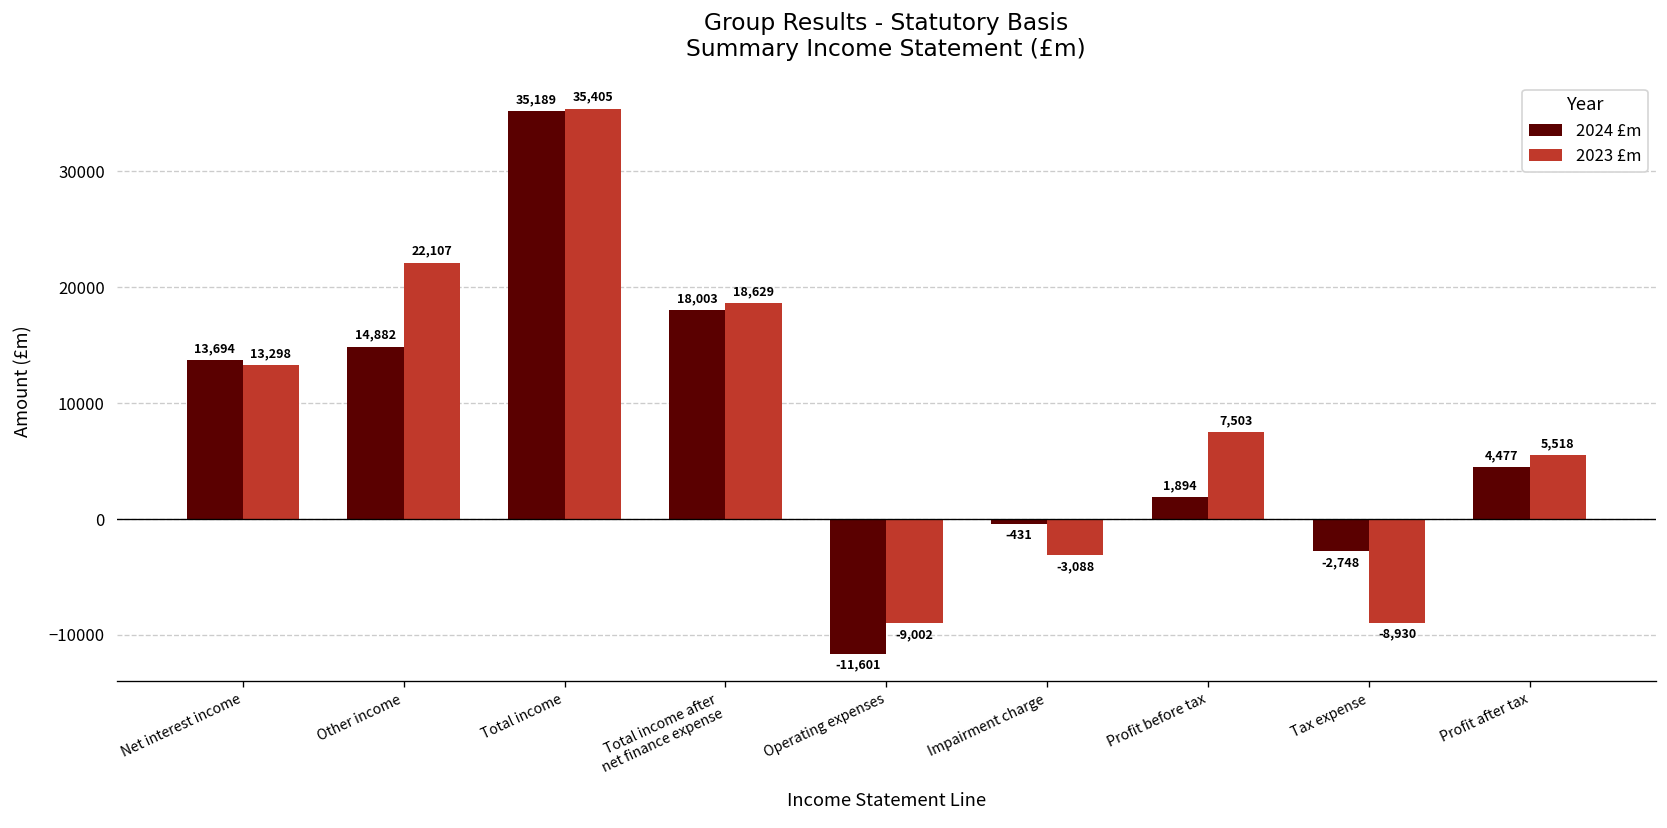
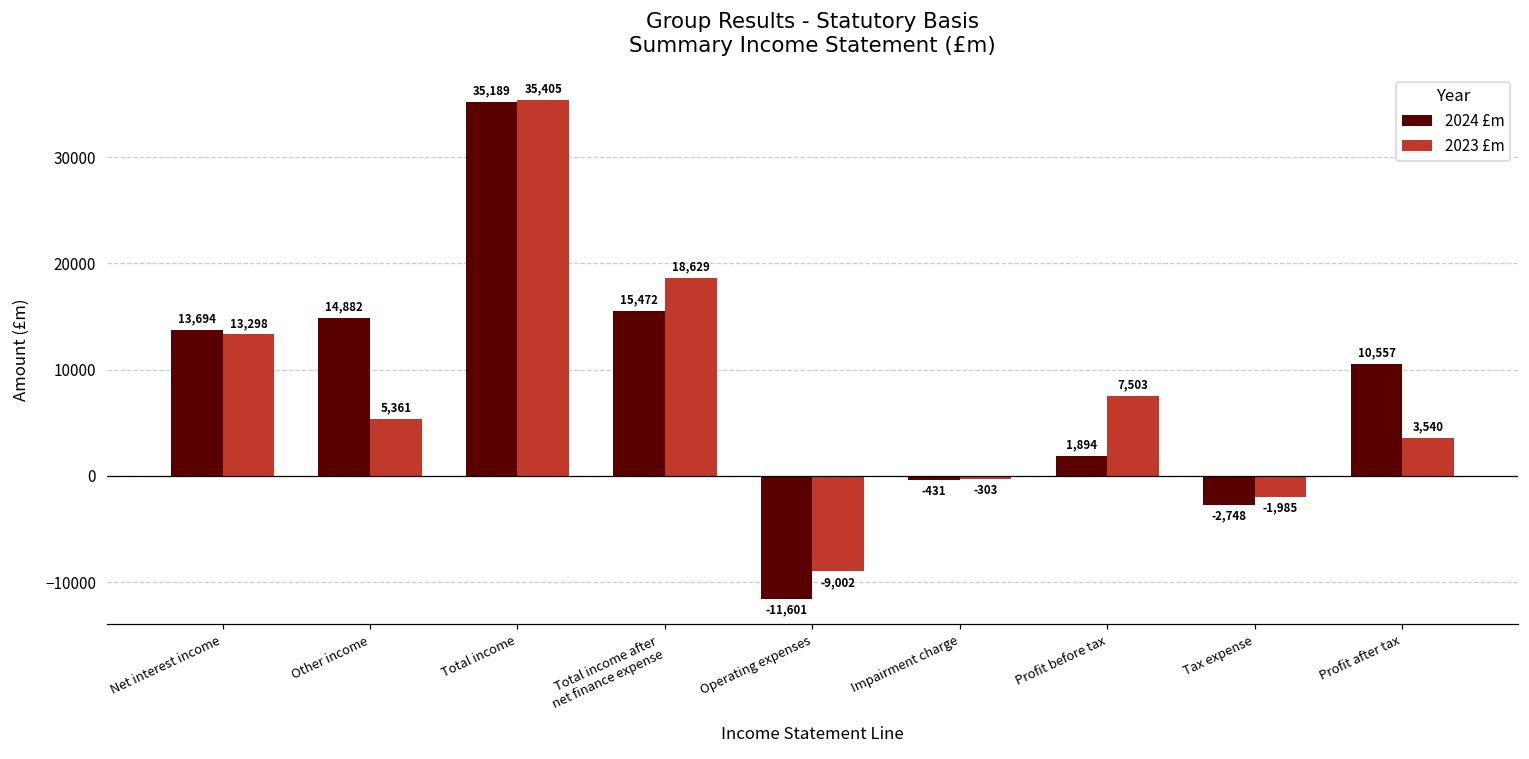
  {
    "2024 £m": {
      "Net interest income": "13,694",
      "Other income": "14,882",
      "Total income": "35,189",
-     "Total income after net finance expense": "18,003",
+     "Total income after net finance expense": "15,472",
      "Operating expenses": "-11,601",
      "Impairment charge": "-431",
      "Profit before tax": "1,894",
      "Tax expense": "-2,748",
-     "Profit after tax": "4,477"
+     "Profit after tax": "10,557"
    },
    "2023 £m": {
      "Net interest income": "13,298",
-     "Other income": "22,107",
+     "Other income": "5,361",
      "Total income": "35,405",
      "Total income after net finance expense": "18,629",
      "Operating expenses": "-9,002",
-     "Impairment charge": "-3,088",
+     "Impairment charge": "-303",
      "Profit before tax": "7,503",
-     "Tax expense": "-8,930",
-     "Profit after tax": "5,518"
+     "Tax expense": "-1,985",
+     "Profit after tax": "3,540"
    }
  }
